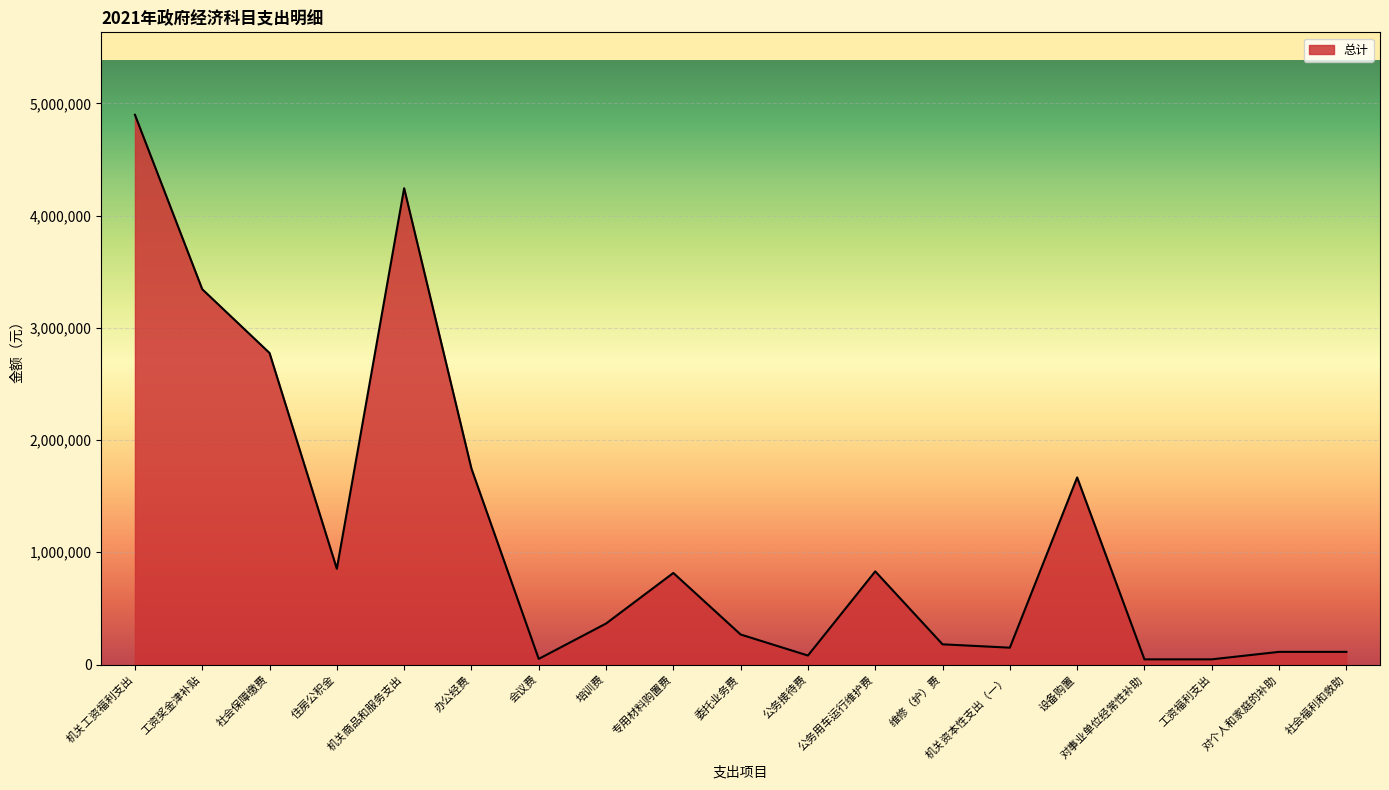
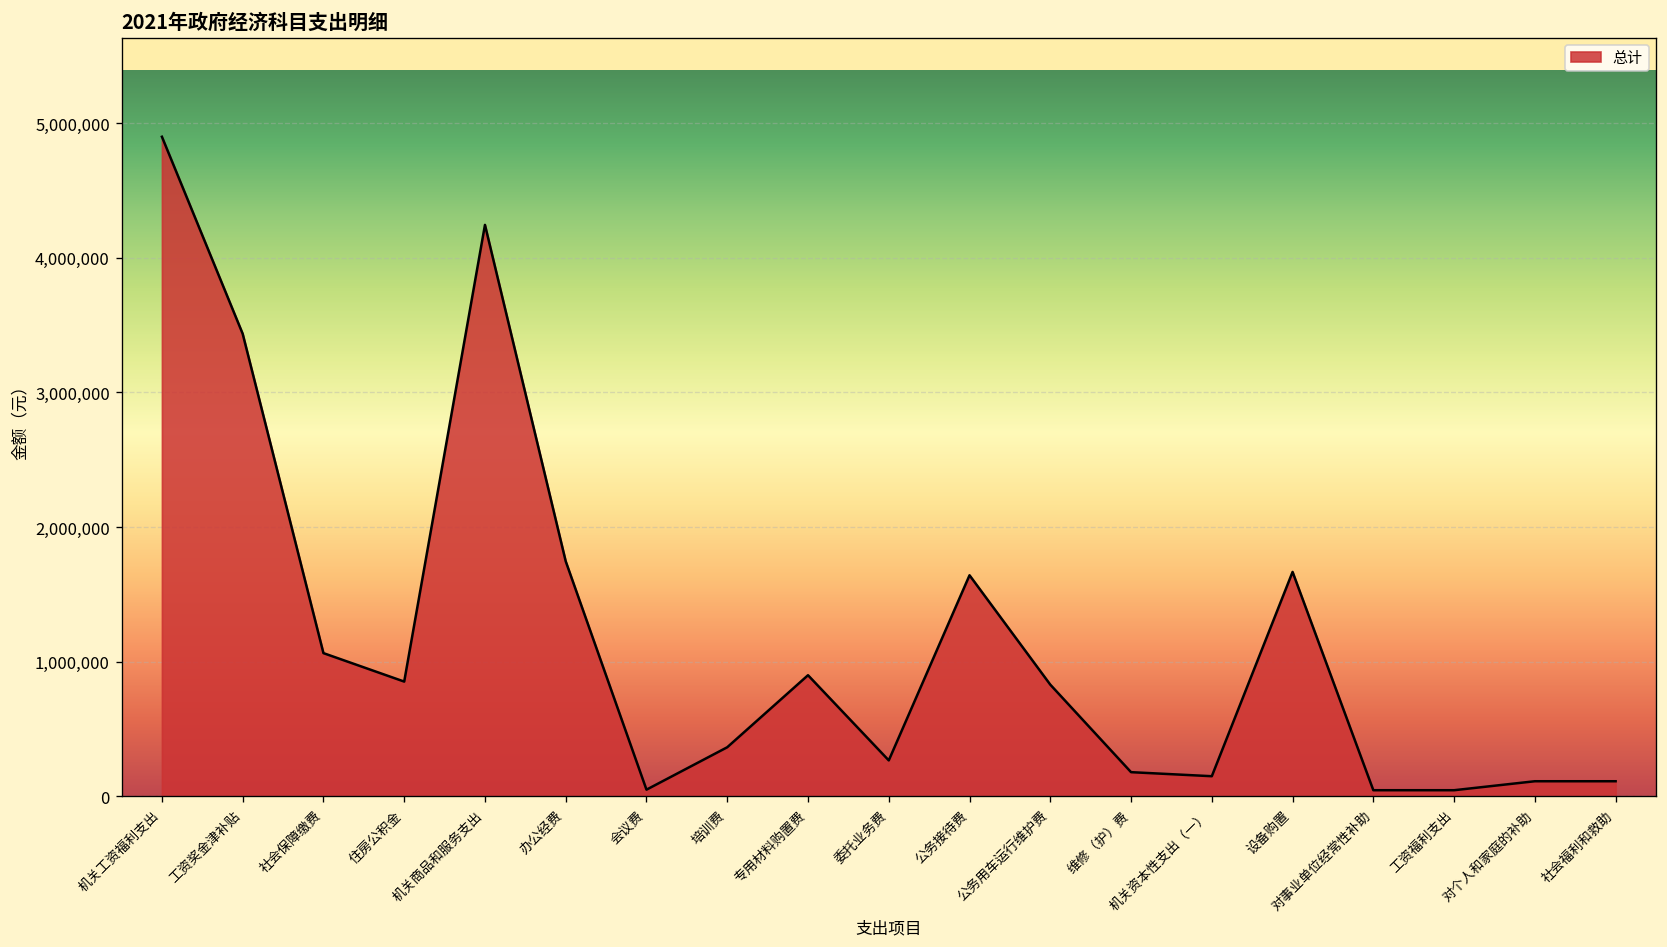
  {
    "机关工资福利支出": "4,900,000",
-   "工资奖金津补贴": "3,340,000",
-   "社会保障缴费": "2,780,000",
+   "工资奖金津补贴": "3,440,000",
+   "社会保障缴费": "1,060,000",
    "住房公积金": "850,000",
    "机关商品和服务支出": "4,240,000",
    "办公经费": "1,750,000",
    "会议费": "50,000",
    "培训费": "370,000",
-   "专用材料购置费": "820,000",
+   "专用材料购置费": "900,000",
    "委托业务费": "270,000",
-   "公务接待费": "80,000",
+   "公务接待费": "1,640,000",
    "公务用车运行维护费": "830,000",
    "维修（护）费": "180,000",
    "机关资本性支出（一）": "150,000",
    "设备购置": "1,670,000",
    "对事业单位经常性补助": "50,000",
    "工资福利支出": "50,000",
    "对个人和家庭的补助": "110,000",
    "社会福利和救助": "110,000"
  }
